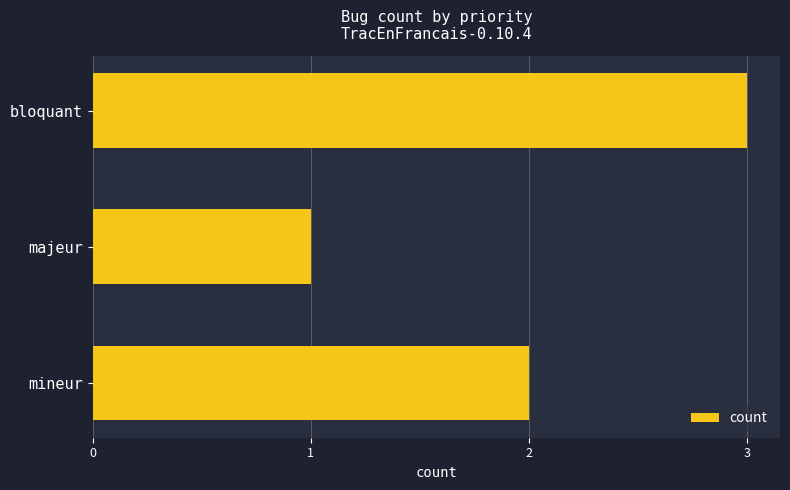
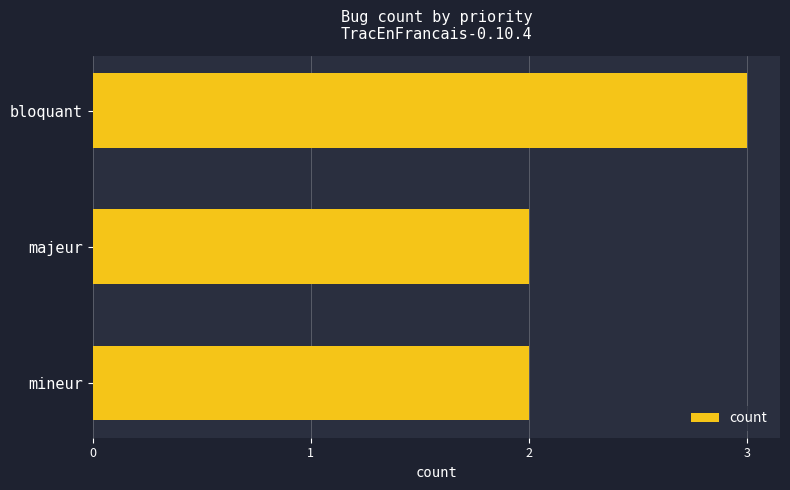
  {
    "bloquant": 3,
-   "majeur": 1,
+   "majeur": 2,
    "mineur": 2
  }
